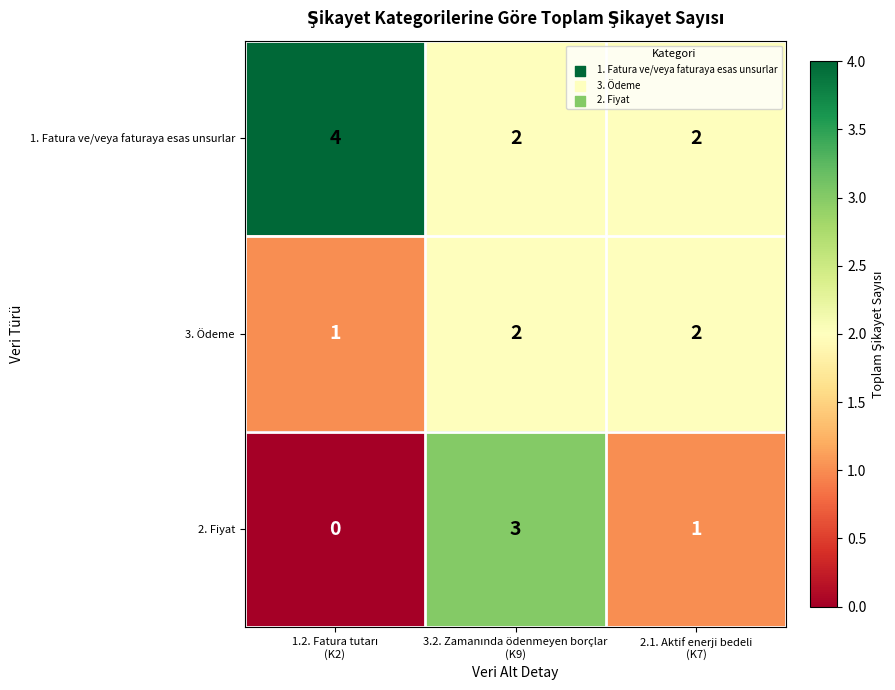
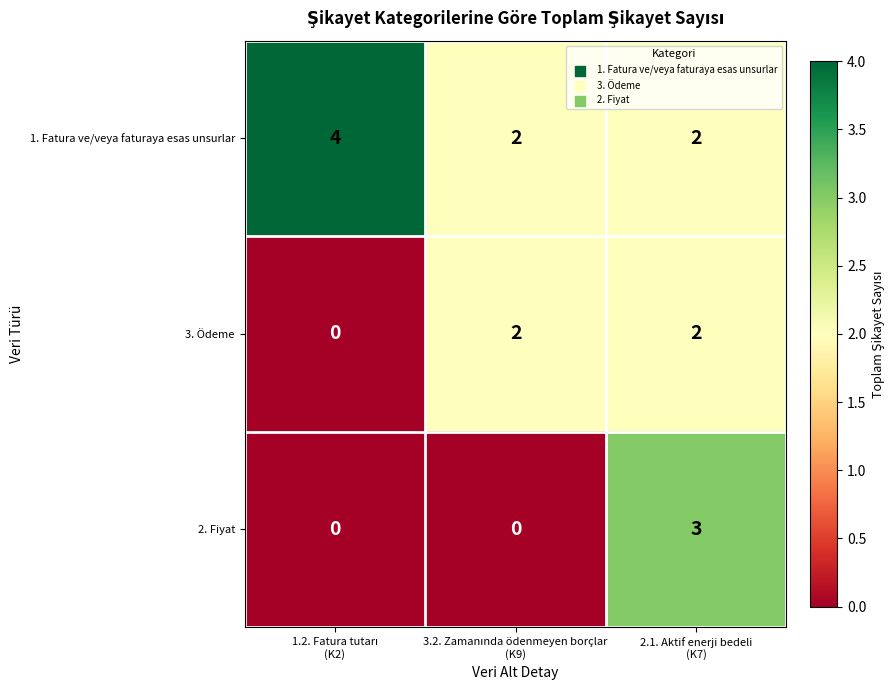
  {
    "1. Fatura ve/veya faturaya esas unsurlar": {
      "1.2. Fatura tutarı (K2)": 4,
      "3.2. Zamanında ödenmeyen borçlar (K9)": 2,
      "2.1. Aktif enerji bedeli (K7)": 2
    },
    "3. Ödeme": {
-     "1.2. Fatura tutarı (K2)": 1,
+     "1.2. Fatura tutarı (K2)": 0,
      "3.2. Zamanında ödenmeyen borçlar (K9)": 2,
      "2.1. Aktif enerji bedeli (K7)": 2
    },
    "2. Fiyat": {
      "1.2. Fatura tutarı (K2)": 0,
-     "3.2. Zamanında ödenmeyen borçlar (K9)": 3,
-     "2.1. Aktif enerji bedeli (K7)": 1
+     "3.2. Zamanında ödenmeyen borçlar (K9)": 0,
+     "2.1. Aktif enerji bedeli (K7)": 3
    }
  }
